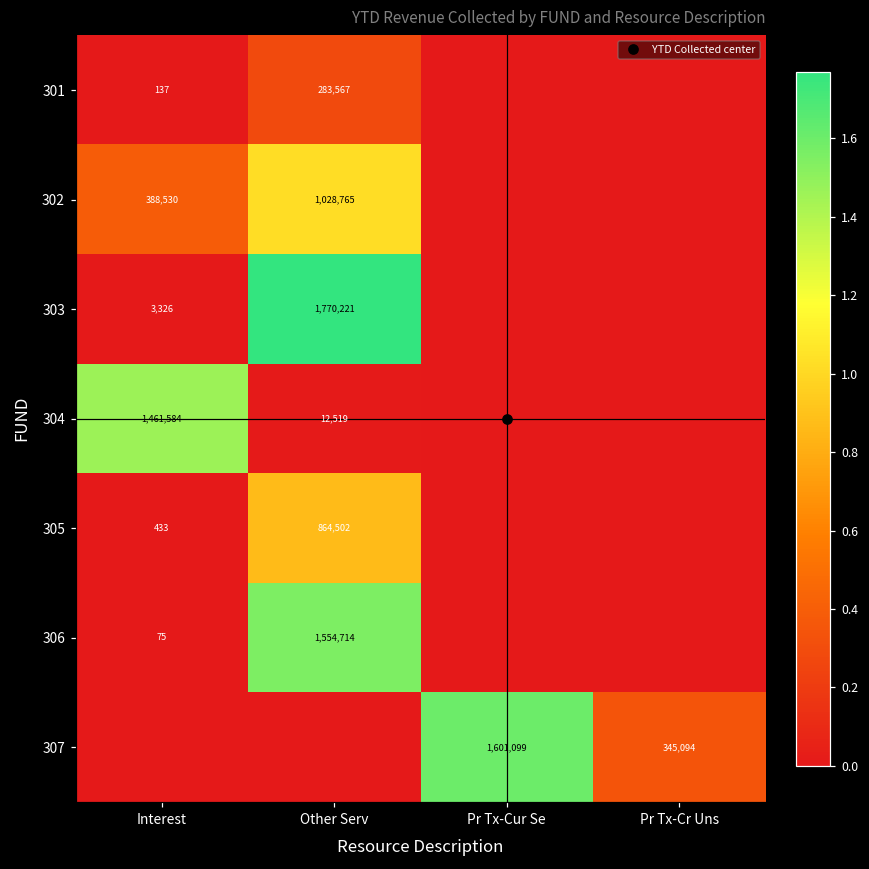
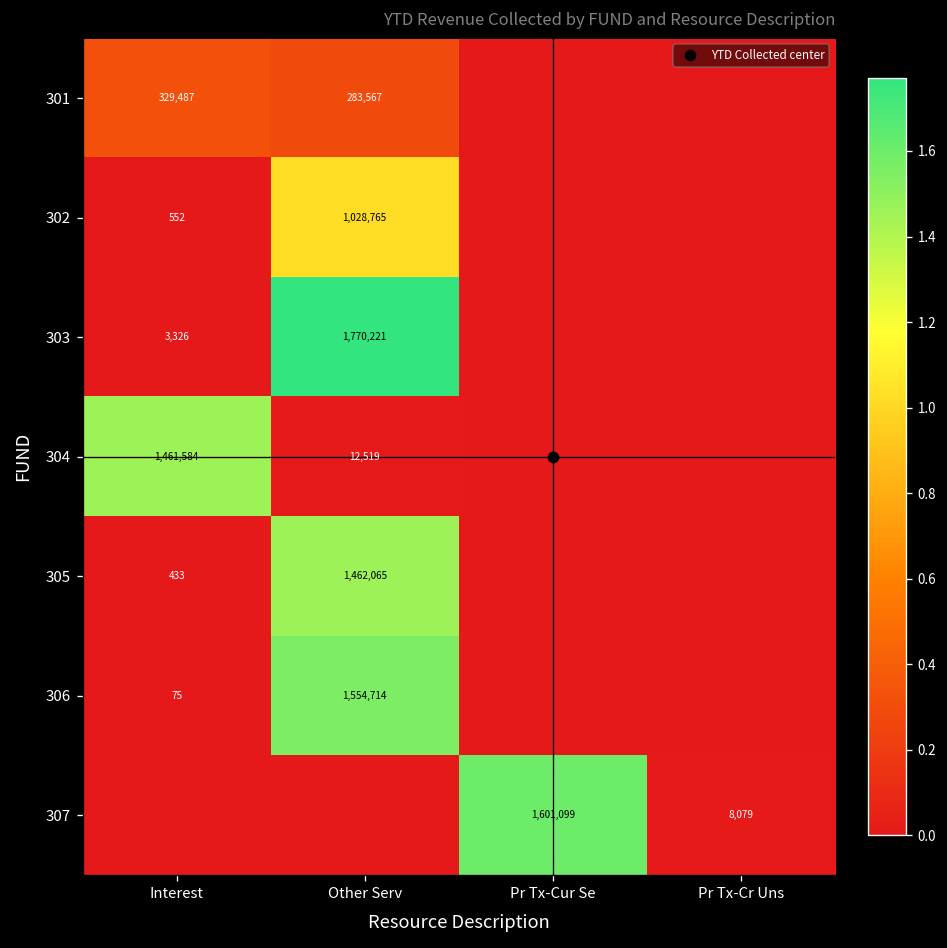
  {
    "301": {
-     "Interest": "137",
+     "Interest": "329,487",
      "Other Serv": "283,567"
    },
    "302": {
-     "Interest": "388,530",
+     "Interest": "552",
      "Other Serv": "1,028,765"
    },
    "303": {
      "Interest": "3,326",
      "Other Serv": "1,770,221"
    },
    "304": {
      "Interest": "1,461,584",
      "Other Serv": "12,519"
    },
    "305": {
      "Interest": "433",
-     "Other Serv": "864,502"
+     "Other Serv": "1,462,065"
    },
    "306": {
      "Interest": "75",
      "Other Serv": "1,554,714"
    },
    "307": {
      "Pr Tx-Cur Se": "1,601,099",
-     "Pr Tx-Cr Uns": "345,094"
+     "Pr Tx-Cr Uns": "8,079"
    }
  }
